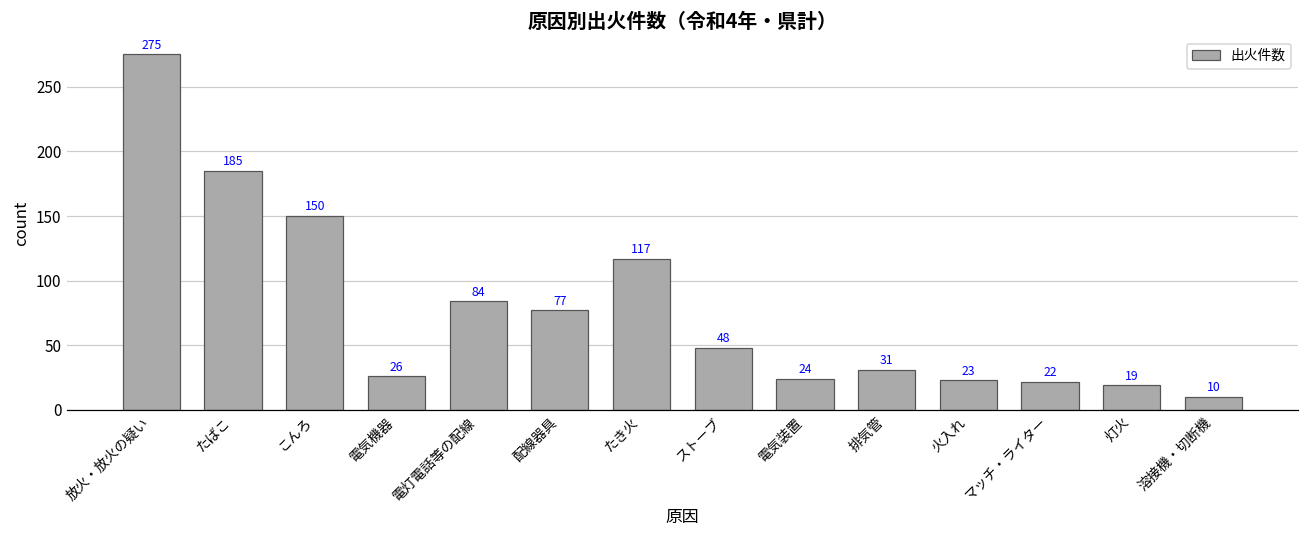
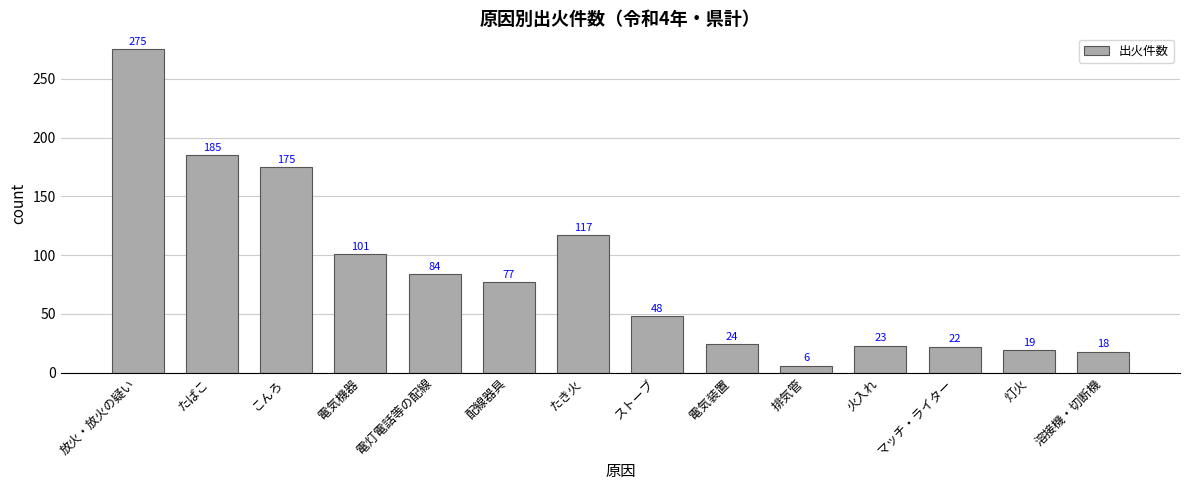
  {
    "放火・放火の疑い": 275,
    "たばこ": 185,
-   "こんろ": 150,
-   "電気機器": 26,
+   "こんろ": 175,
+   "電気機器": 101,
    "電灯電話等の配線": 84,
    "配線器具": 77,
    "たき火": 117,
    "ストーブ": 48,
    "電気装置": 24,
-   "排気管": 31,
+   "排気管": 6,
    "火入れ": 23,
    "マッチ・ライター": 22,
    "灯火": 19,
-   "溶接機・切断機": 10
+   "溶接機・切断機": 18
  }
